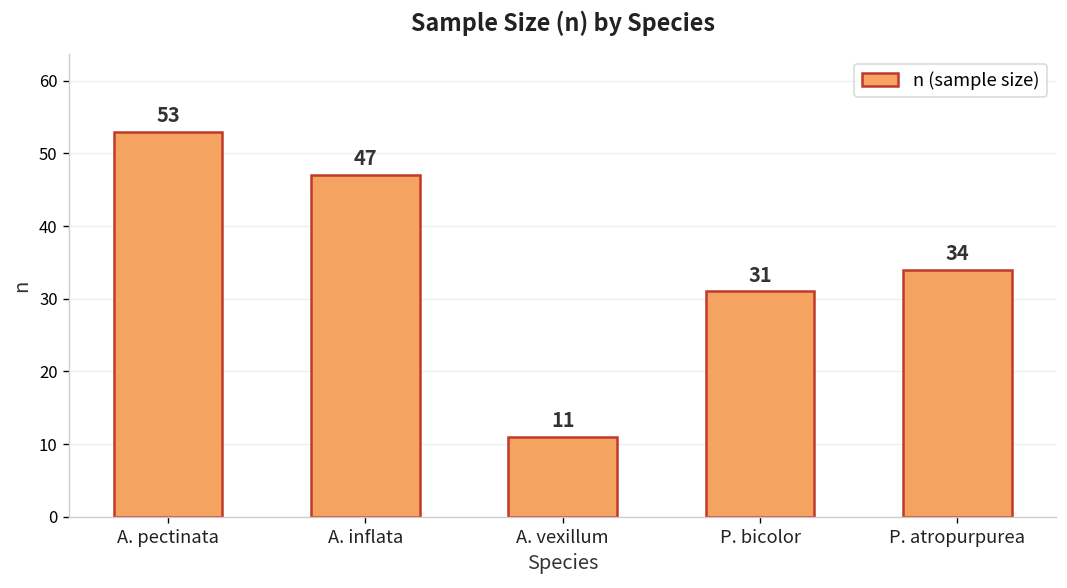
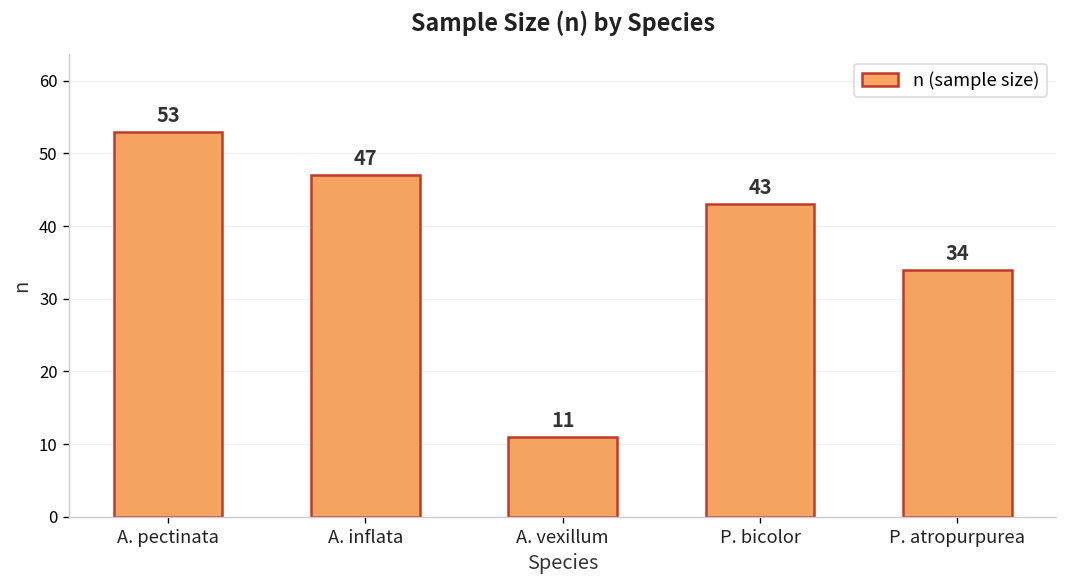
  {
    "A. pectinata": 53,
    "A. inflata": 47,
    "A. vexillum": 11,
-   "P. bicolor": 31,
+   "P. bicolor": 43,
    "P. atropurpurea": 34
  }
